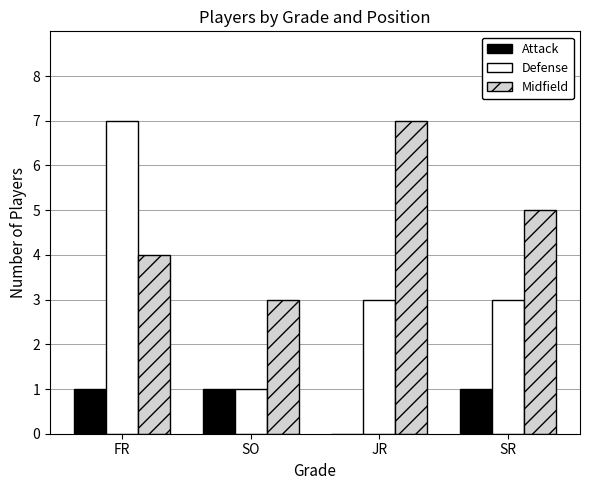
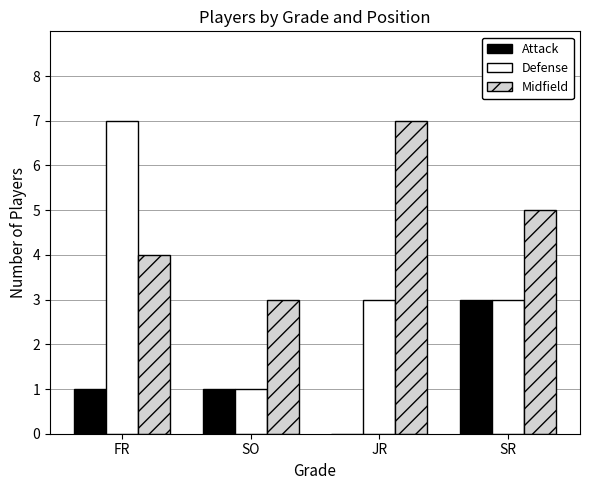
  {
    "Attack": {
      "FR": 1,
      "SO": 1,
      "JR": 0,
-     "SR": 1
+     "SR": 3
    },
    "Defense": {
      "FR": 7,
      "SO": 1,
      "JR": 3,
      "SR": 3
    },
    "Midfield": {
      "FR": 4,
      "SO": 3,
      "JR": 7,
      "SR": 5
    }
  }
